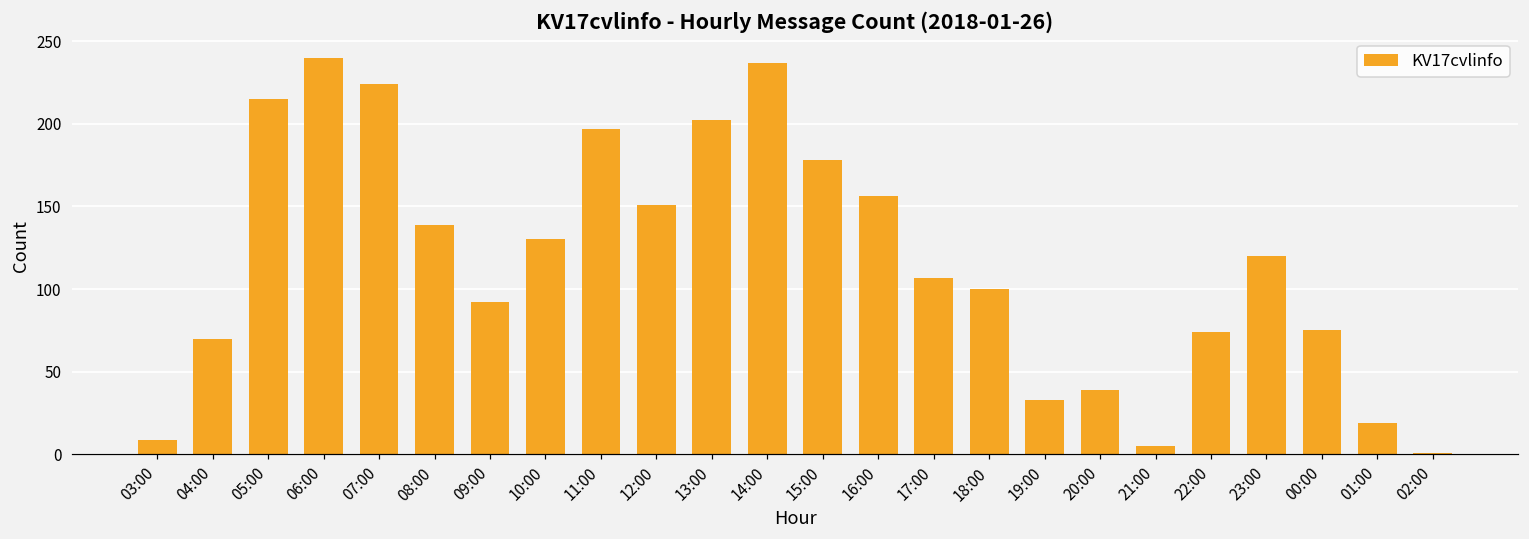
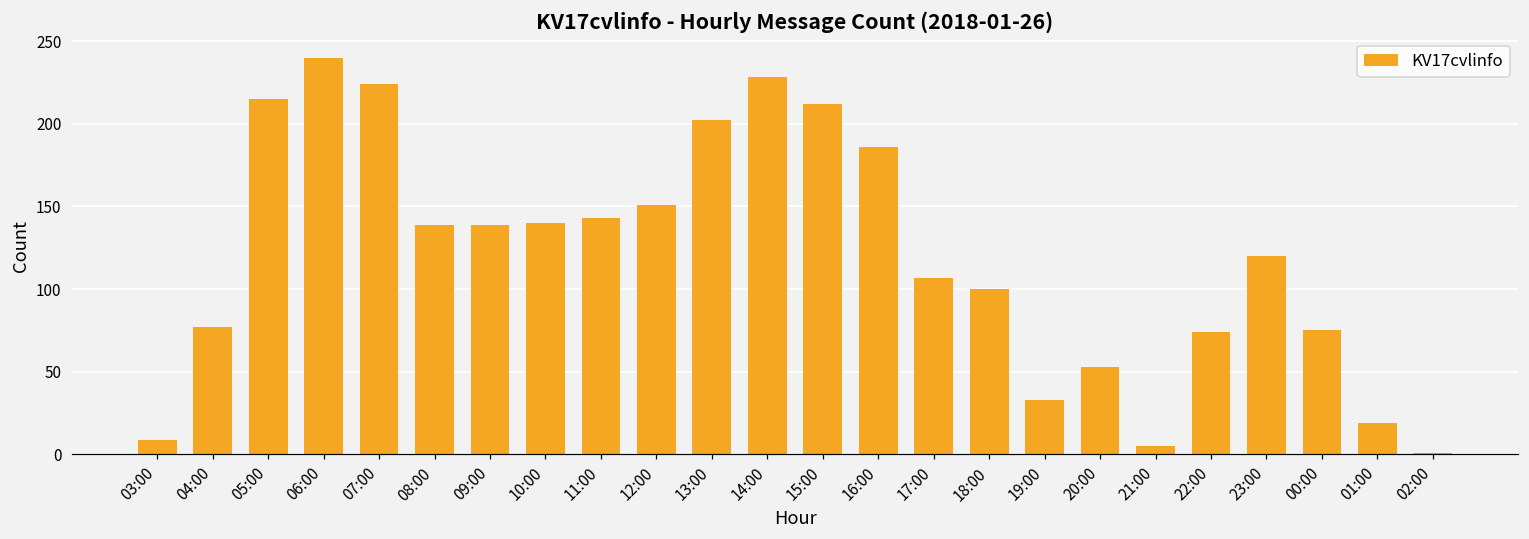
  {
    "03:00": 9,
-   "04:00": 70,
+   "04:00": 77,
    "05:00": 215,
    "06:00": 240,
    "07:00": 224,
    "08:00": 139,
-   "09:00": 92,
-   "10:00": 130,
-   "11:00": 197,
+   "09:00": 139,
+   "10:00": 140,
+   "11:00": 143,
    "12:00": 151,
    "13:00": 202,
-   "14:00": 237,
-   "15:00": 178,
-   "16:00": 156,
+   "14:00": 228,
+   "15:00": 212,
+   "16:00": 186,
    "17:00": 107,
    "18:00": 100,
    "19:00": 33,
-   "20:00": 39,
+   "20:00": 53,
    "21:00": 5,
    "22:00": 74,
    "23:00": 120,
    "00:00": 75,
    "01:00": 19
  }
